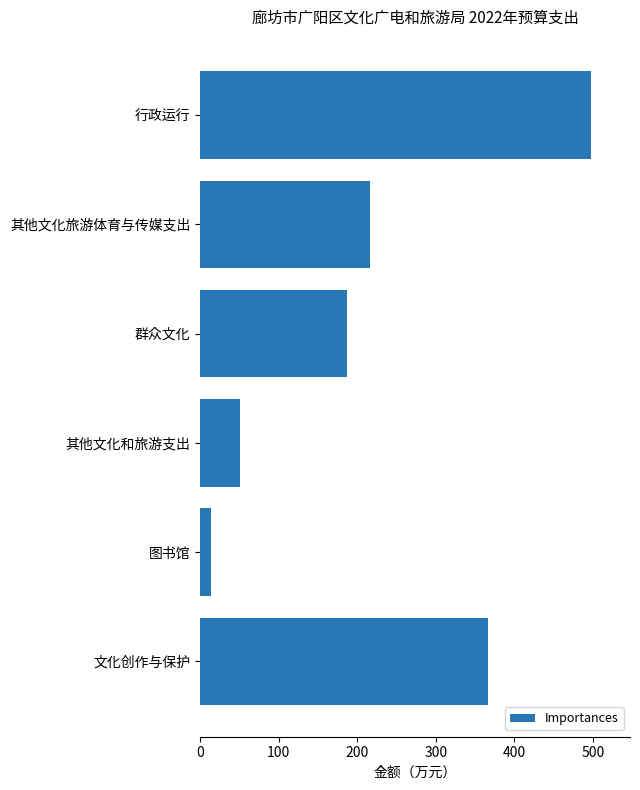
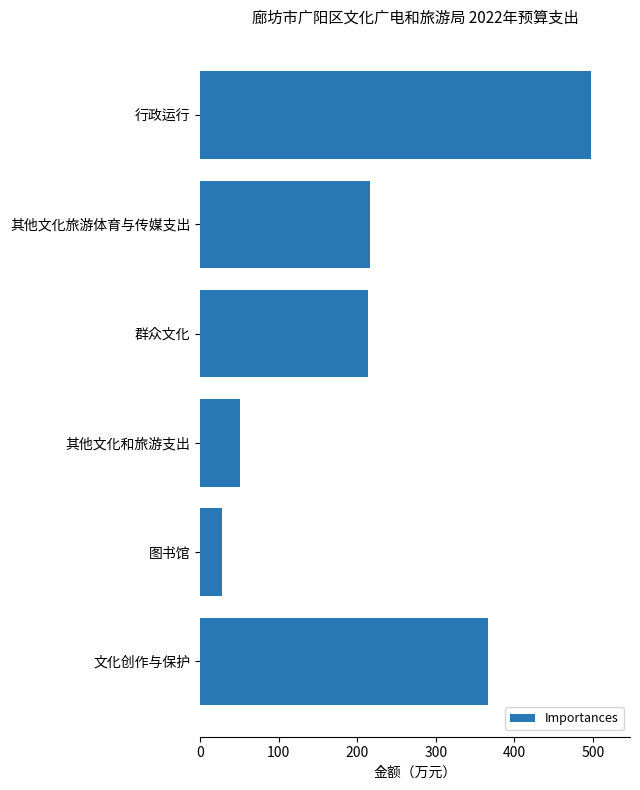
  {
    "行政运行": 500,
    "其他文化旅游体育与传媒支出": 220,
-   "群众文化": 190,
+   "群众文化": 210,
    "其他文化和旅游支出": 50,
-   "图书馆": 10,
+   "图书馆": 30,
    "文化创作与保护": 370
  }
